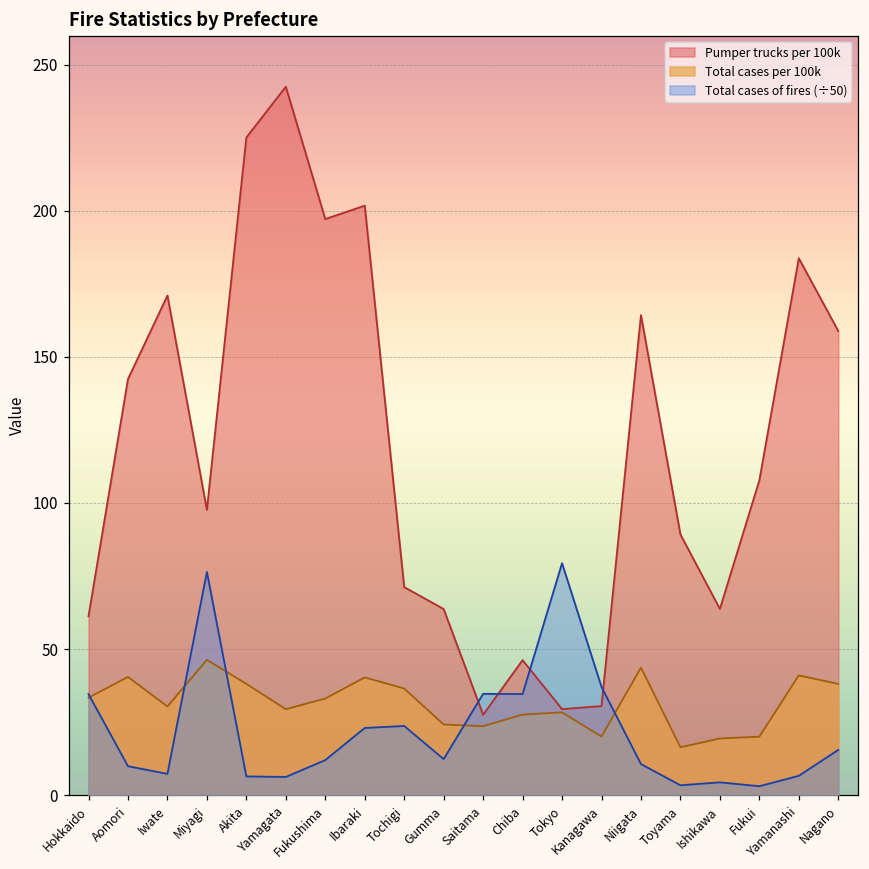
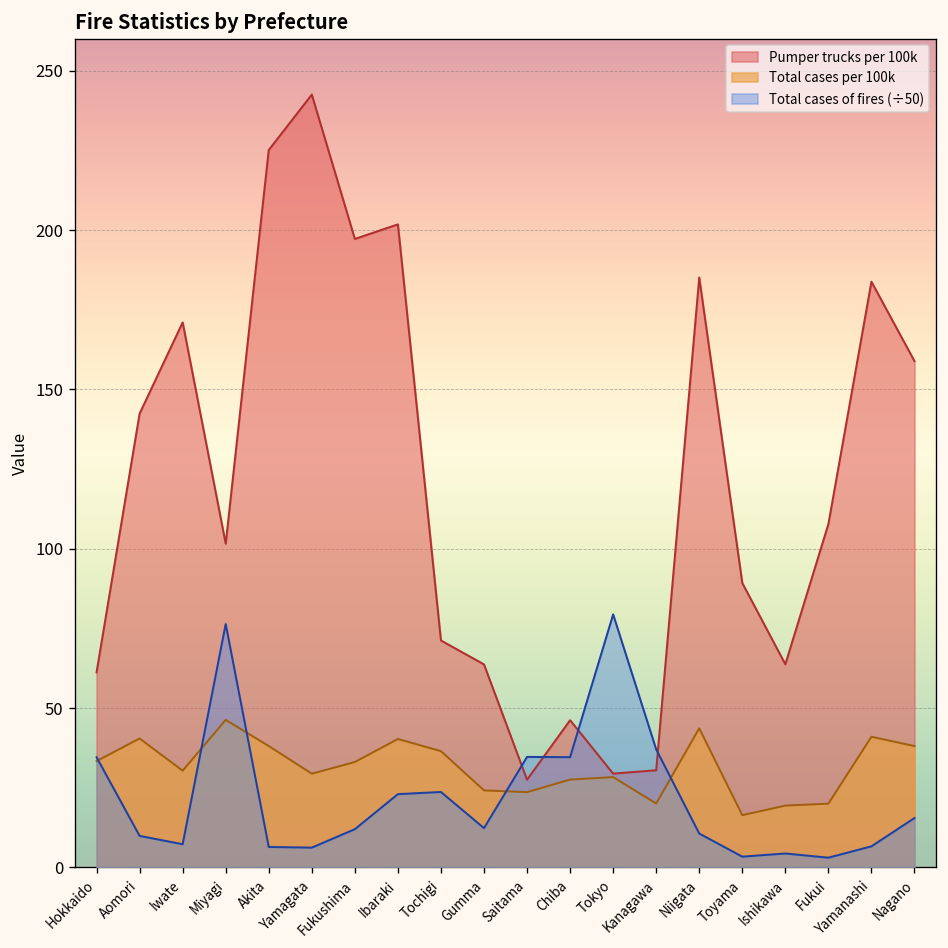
  {
    "Pumper trucks per 100k": {
      "Hokkaido": 61,
      "Aomori": 142,
      "Iwate": 171,
-     "Miyagi": 98,
+     "Miyagi": 102,
      "Akita": 225,
      "Yamagata": 242,
      "Fukushima": 197,
      "Ibaraki": 202,
      "Tochigi": 71,
      "Gumma": 64,
      "Saitama": 28,
      "Chiba": 46,
      "Tokyo": 29,
      "Kanagawa": 30,
-     "Niigata": 164,
+     "Niigata": 185,
      "Toyama": 89,
      "Ishikawa": 64,
      "Fukui": 108,
      "Yamanashi": 184,
      "Nagano": 159
    },
    "Total cases per 100k": {
      "Hokkaido": 33,
      "Aomori": 40,
      "Iwate": 30,
      "Miyagi": 46,
      "Akita": 38,
      "Yamagata": 29,
      "Fukushima": 33,
      "Ibaraki": 40,
      "Tochigi": 36,
      "Gumma": 24,
      "Saitama": 24,
      "Chiba": 28,
      "Tokyo": 28,
      "Kanagawa": 20,
      "Niigata": 44,
      "Toyama": 16,
      "Ishikawa": 19,
      "Fukui": 20,
      "Yamanashi": 41,
      "Nagano": 38
    },
    "Total cases of fires (÷50)": {
      "Hokkaido": 35,
      "Aomori": 10,
      "Iwate": 7,
      "Miyagi": 76,
      "Akita": 6,
      "Yamagata": 6,
      "Fukushima": 12,
      "Ibaraki": 23,
      "Tochigi": 24,
      "Gumma": 12,
      "Saitama": 35,
      "Chiba": 35,
      "Tokyo": 79,
      "Kanagawa": 37,
      "Niigata": 11,
      "Toyama": 3,
      "Ishikawa": 4,
      "Fukui": 3,
      "Yamanashi": 7,
      "Nagano": 15
    }
  }
